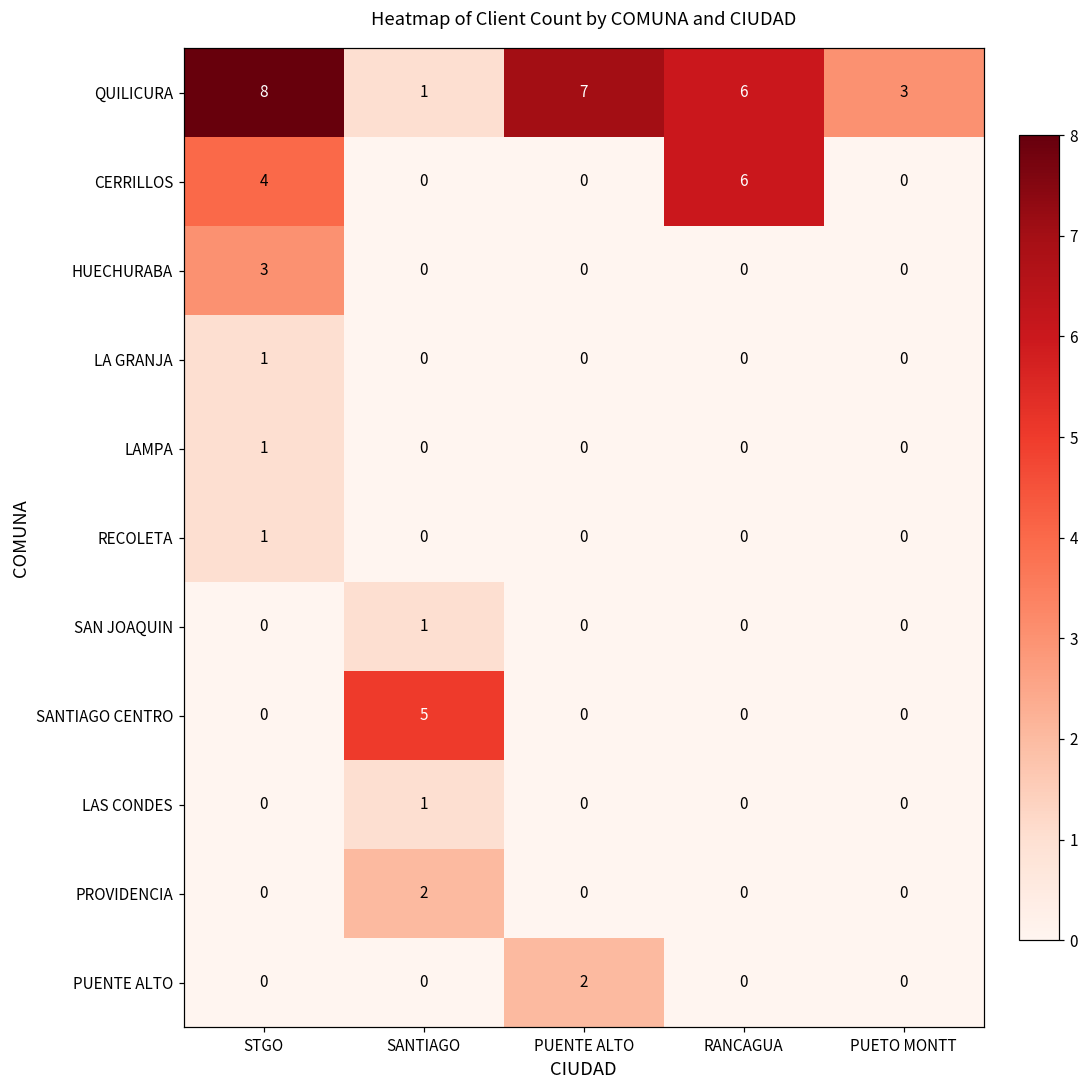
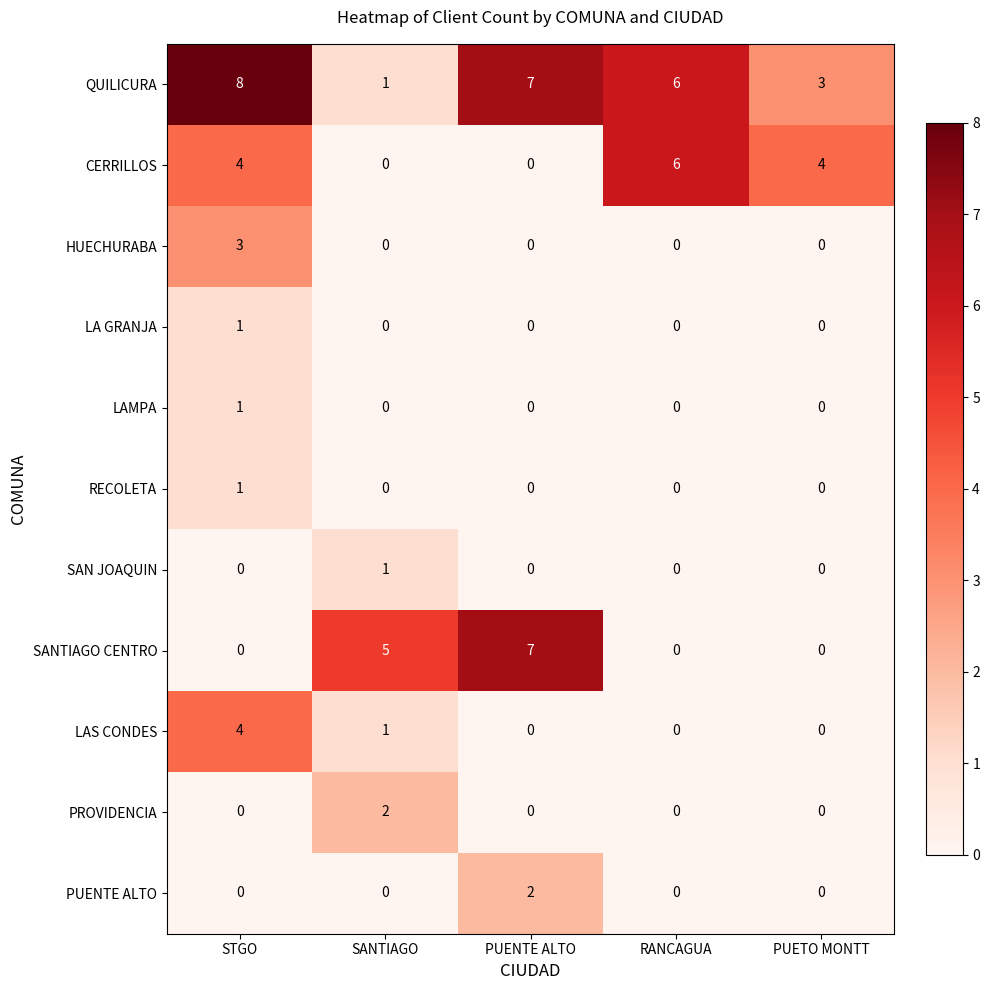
  {
    "QUILICURA": {
      "STGO": 8,
      "SANTIAGO": 1,
      "PUENTE ALTO": 7,
      "RANCAGUA": 6,
      "PUETO MONTT": 3
    },
    "CERRILLOS": {
      "STGO": 4,
      "SANTIAGO": 0,
      "PUENTE ALTO": 0,
      "RANCAGUA": 6,
-     "PUETO MONTT": 0
+     "PUETO MONTT": 4
    },
    "HUECHURABA": {
      "STGO": 3,
      "SANTIAGO": 0,
      "PUENTE ALTO": 0,
      "RANCAGUA": 0,
      "PUETO MONTT": 0
    },
    "LA GRANJA": {
      "STGO": 1,
      "SANTIAGO": 0,
      "PUENTE ALTO": 0,
      "RANCAGUA": 0,
      "PUETO MONTT": 0
    },
    "LAMPA": {
      "STGO": 1,
      "SANTIAGO": 0,
      "PUENTE ALTO": 0,
      "RANCAGUA": 0,
      "PUETO MONTT": 0
    },
    "RECOLETA": {
      "STGO": 1,
      "SANTIAGO": 0,
      "PUENTE ALTO": 0,
      "RANCAGUA": 0,
      "PUETO MONTT": 0
    },
    "SAN JOAQUIN": {
      "STGO": 0,
      "SANTIAGO": 1,
      "PUENTE ALTO": 0,
      "RANCAGUA": 0,
      "PUETO MONTT": 0
    },
    "SANTIAGO CENTRO": {
      "STGO": 0,
      "SANTIAGO": 5,
-     "PUENTE ALTO": 0,
+     "PUENTE ALTO": 7,
      "RANCAGUA": 0,
      "PUETO MONTT": 0
    },
    "LAS CONDES": {
-     "STGO": 0,
+     "STGO": 4,
      "SANTIAGO": 1,
      "PUENTE ALTO": 0,
      "RANCAGUA": 0,
      "PUETO MONTT": 0
    },
    "PROVIDENCIA": {
      "STGO": 0,
      "SANTIAGO": 2,
      "PUENTE ALTO": 0,
      "RANCAGUA": 0,
      "PUETO MONTT": 0
    },
    "PUENTE ALTO": {
      "STGO": 0,
      "SANTIAGO": 0,
      "PUENTE ALTO": 2,
      "RANCAGUA": 0,
      "PUETO MONTT": 0
    }
  }
